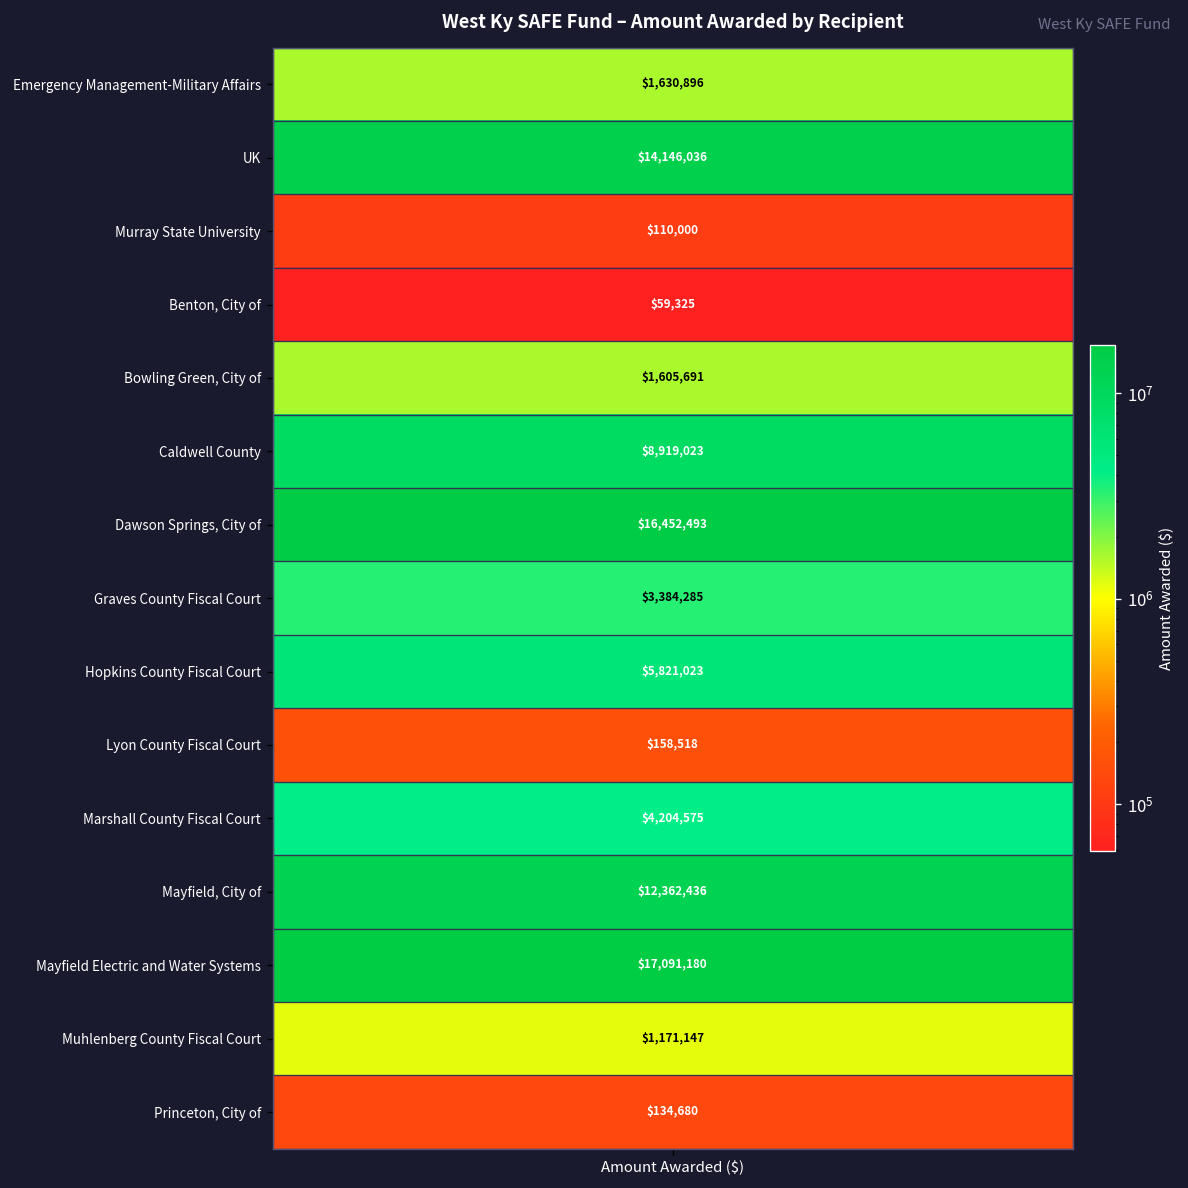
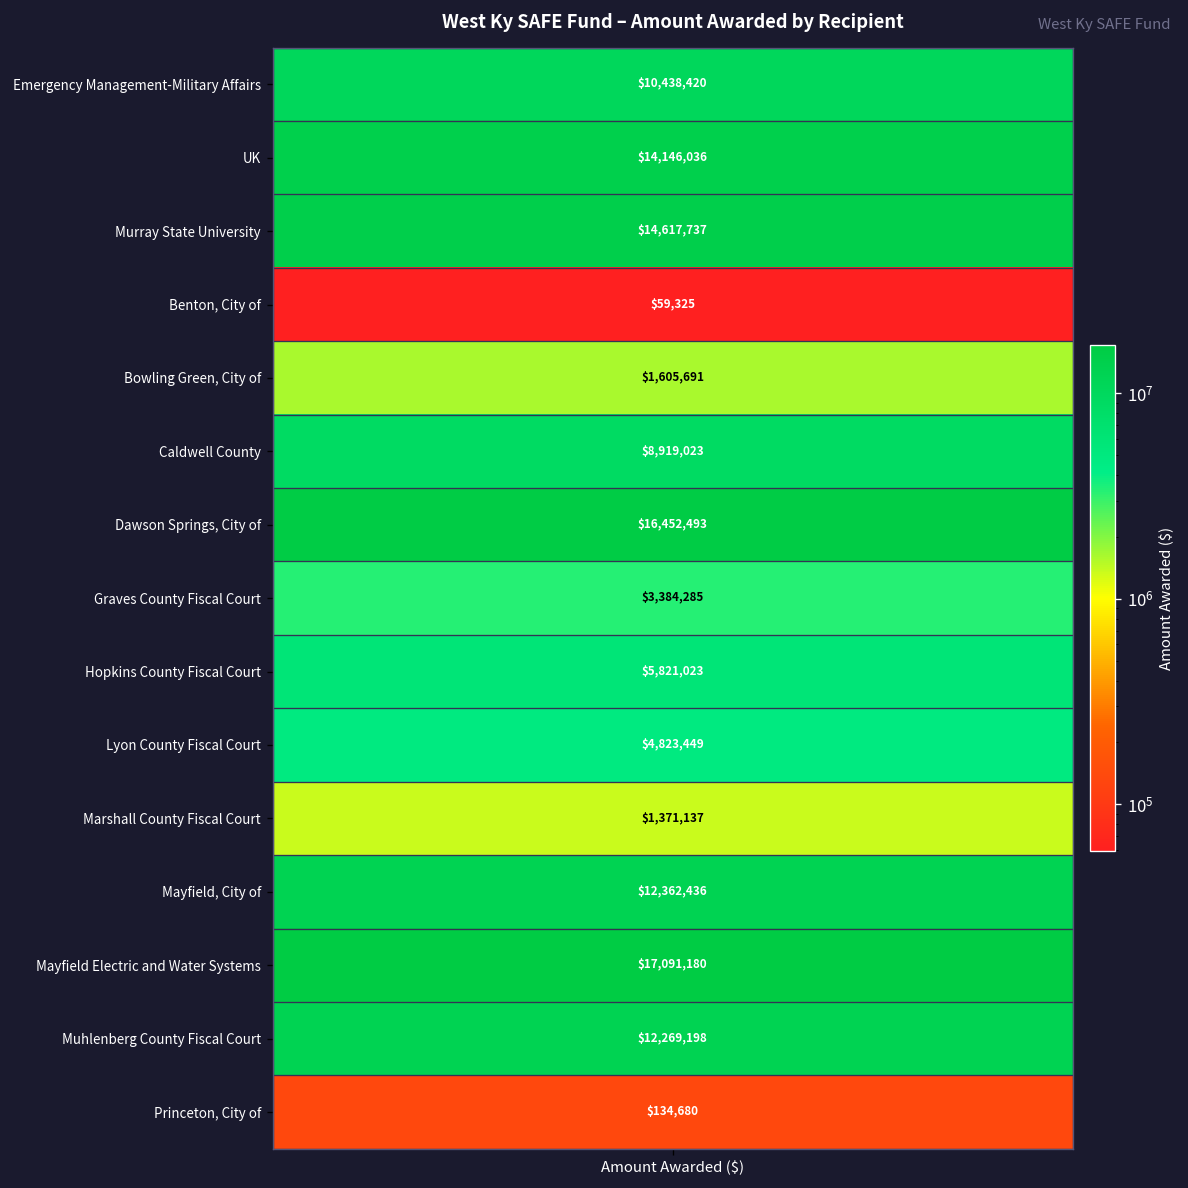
  {
    "Emergency Management-Military Affairs": {
-     "Amount Awarded ($)": "$1,630,896"
+     "Amount Awarded ($)": "$10,438,420"
    },
    "UK": {
      "Amount Awarded ($)": "$14,146,036"
    },
    "Murray State University": {
-     "Amount Awarded ($)": "$110,000"
+     "Amount Awarded ($)": "$14,617,737"
    },
    "Benton, City of": {
      "Amount Awarded ($)": "$59,325"
    },
    "Bowling Green, City of": {
      "Amount Awarded ($)": "$1,605,691"
    },
    "Caldwell County": {
      "Amount Awarded ($)": "$8,919,023"
    },
    "Dawson Springs, City of": {
      "Amount Awarded ($)": "$16,452,493"
    },
    "Graves County Fiscal Court": {
      "Amount Awarded ($)": "$3,384,285"
    },
    "Hopkins County Fiscal Court": {
      "Amount Awarded ($)": "$5,821,023"
    },
    "Lyon County Fiscal Court": {
-     "Amount Awarded ($)": "$158,518"
+     "Amount Awarded ($)": "$4,823,449"
    },
    "Marshall County Fiscal Court": {
-     "Amount Awarded ($)": "$4,204,575"
+     "Amount Awarded ($)": "$1,371,137"
    },
    "Mayfield, City of": {
      "Amount Awarded ($)": "$12,362,436"
    },
    "Mayfield Electric and Water Systems": {
      "Amount Awarded ($)": "$17,091,180"
    },
    "Muhlenberg County Fiscal Court": {
-     "Amount Awarded ($)": "$1,171,147"
+     "Amount Awarded ($)": "$12,269,198"
    },
    "Princeton, City of": {
      "Amount Awarded ($)": "$134,680"
    }
  }
